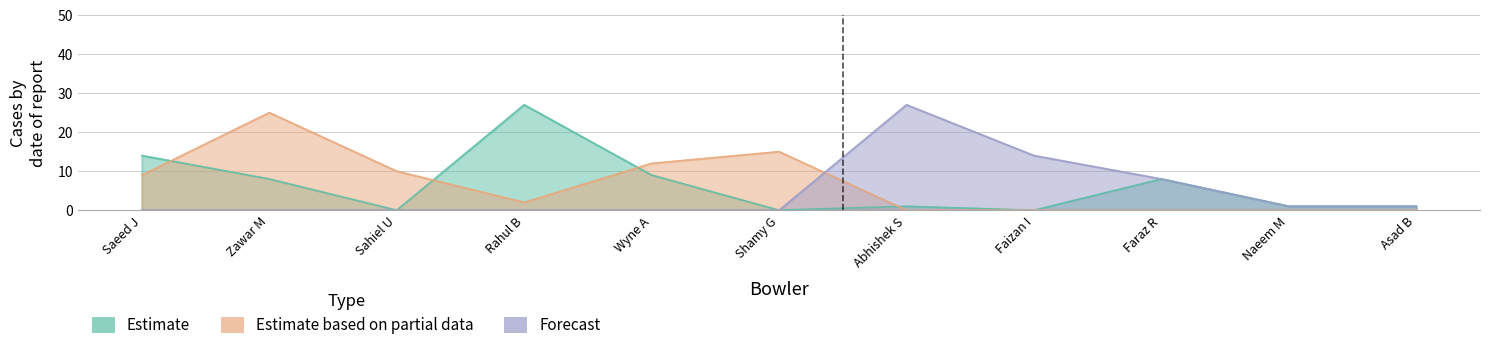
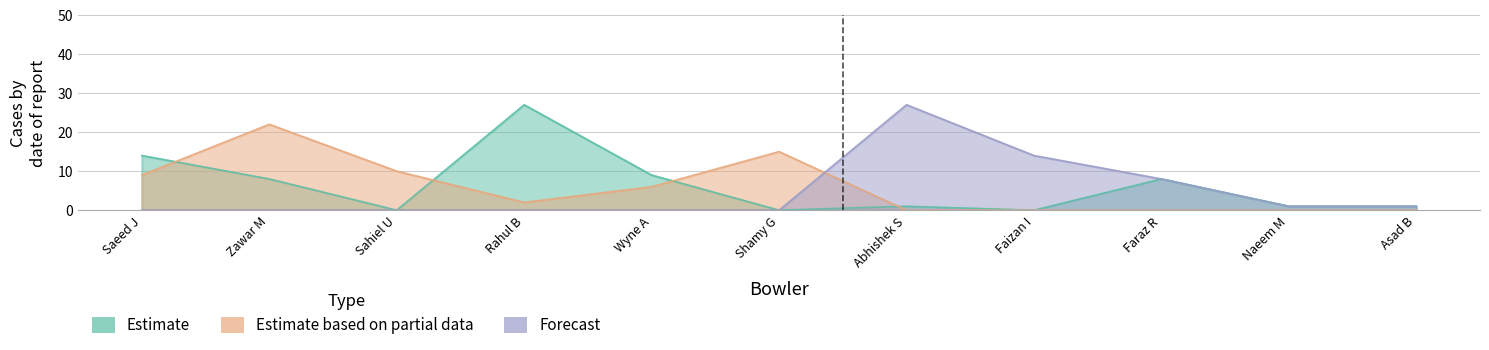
  {
    "Estimate based on partial data": {
      "Saeed J": 9,
-     "Zawar M": 25,
+     "Zawar M": 22,
      "Sahiel U": 10,
      "Rahul B": 2,
-     "Wyne A": 12,
+     "Wyne A": 6,
      "Shamy G": 15,
      "Abhishek S": 0,
      "Faraz R": 0,
      "Naeem M": 0,
      "Asad B": 0
    }
  }
